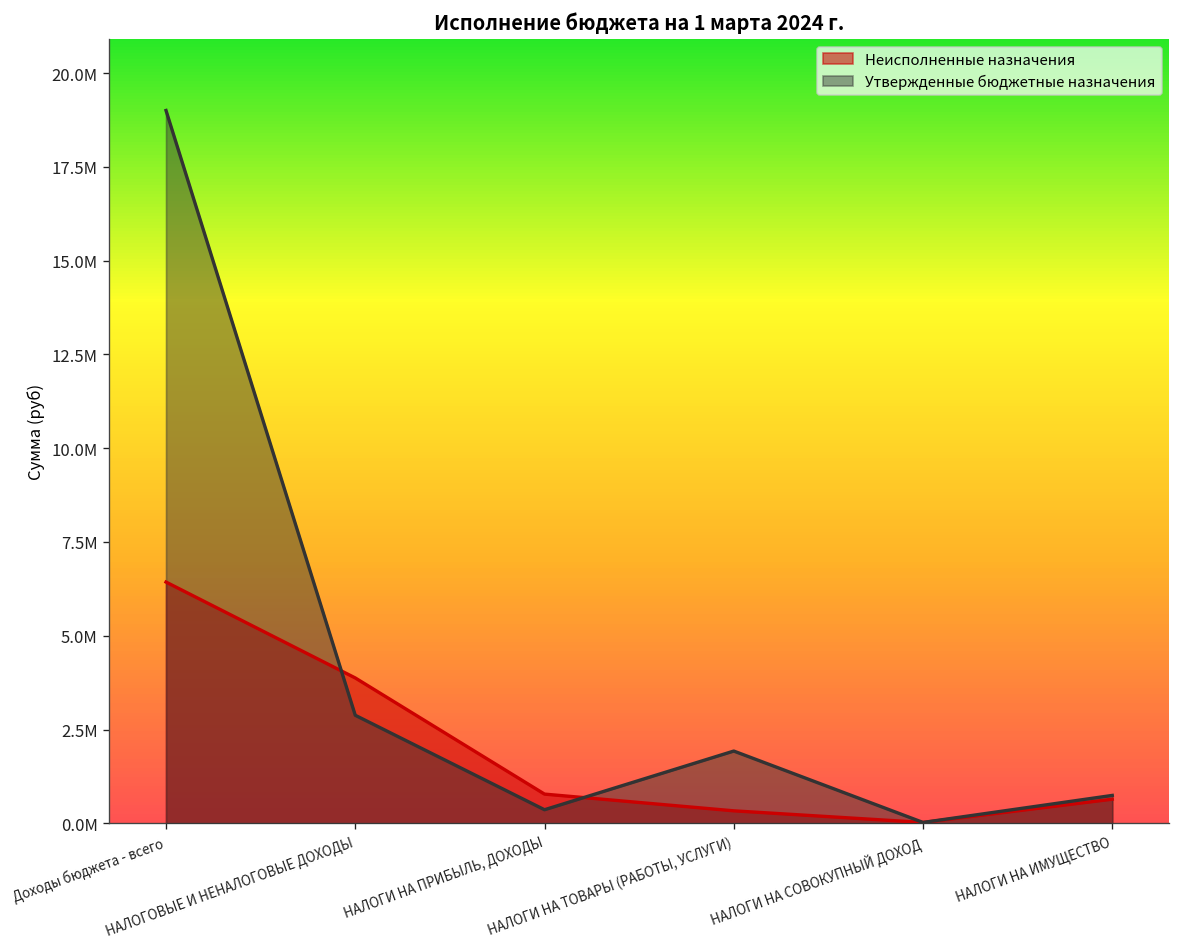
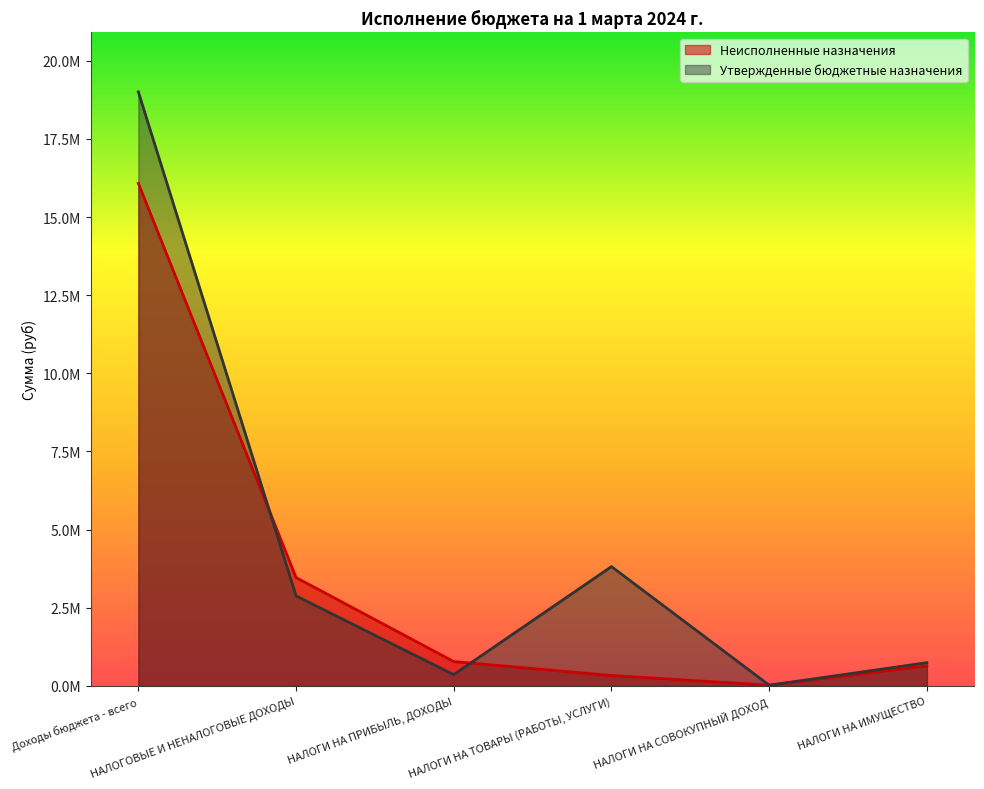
  {
    "Неисполненные назначения": {
-     "Доходы бюджета - всего": 6400000,
-     "НАЛОГОВЫЕ И НЕНАЛОГОВЫЕ ДОХОДЫ": 3900000,
+     "Доходы бюджета - всего": 16100000,
+     "НАЛОГОВЫЕ И НЕНАЛОГОВЫЕ ДОХОДЫ": 3500000,
      "НАЛОГИ НА ПРИБЫЛЬ, ДОХОДЫ": 800000,
      "НАЛОГИ НА ТОВАРЫ (РАБОТЫ, УСЛУГИ)": 300000,
      "НАЛОГИ НА ИМУЩЕСТВО": 600000
    },
    "Утвержденные бюджетные назначения": {
      "Доходы бюджета - всего": 19000000,
      "НАЛОГОВЫЕ И НЕНАЛОГОВЫЕ ДОХОДЫ": 2900000,
      "НАЛОГИ НА ПРИБЫЛЬ, ДОХОДЫ": 400000,
-     "НАЛОГИ НА ТОВАРЫ (РАБОТЫ, УСЛУГИ)": 1900000,
+     "НАЛОГИ НА ТОВАРЫ (РАБОТЫ, УСЛУГИ)": 3800000,
      "НАЛОГИ НА ИМУЩЕСТВО": 700000
    }
  }
